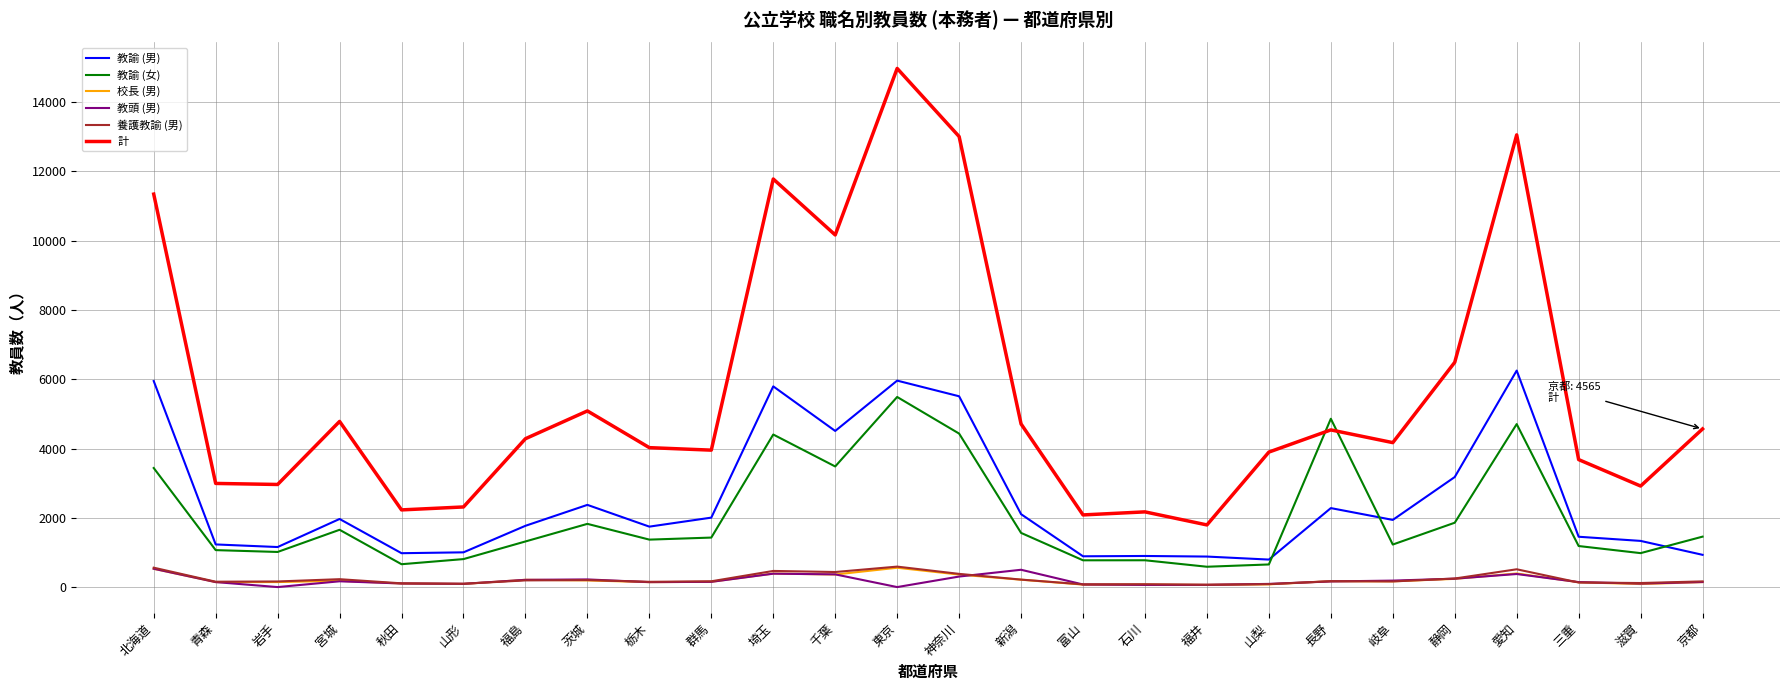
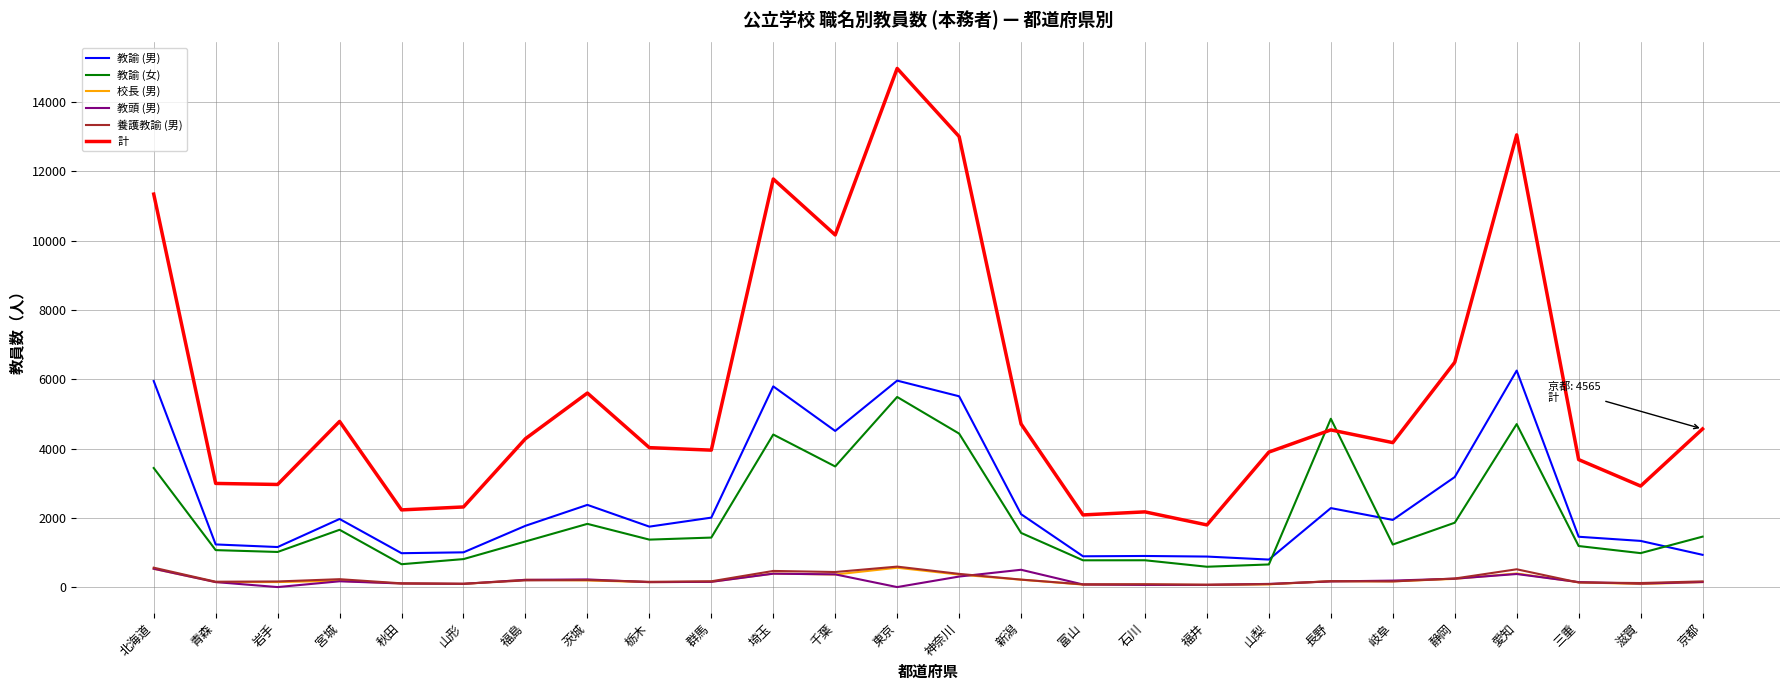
  {
    "教諭 (男)": {
      "北海道": 5900,
      "青森": 1200,
      "岩手": 1200,
      "宮城": 2000,
      "秋田": 1000,
      "山形": 1000,
      "福島": 1800,
      "茨城": 2400,
      "栃木": 1700,
      "群馬": 2000,
      "埼玉": 5800,
      "千葉": 4500,
      "東京": 6000,
      "神奈川": 5500,
      "新潟": 2100,
      "富山": 900,
      "石川": 900,
      "福井": 900,
      "山梨": 800,
      "長野": 2300,
      "岐阜": 1900,
      "静岡": 3200,
      "愛知": 6300,
      "三重": 1500,
      "滋賀": 1300,
      "京都": 900
    },
    "教諭 (女)": {
      "北海道": 3400,
      "青森": 1100,
      "岩手": 1000,
      "宮城": 1700,
      "秋田": 700,
      "山形": 800,
      "福島": 1300,
      "茨城": 1800,
      "栃木": 1400,
      "群馬": 1400,
      "埼玉": 4400,
      "千葉": 3500,
      "東京": 5500,
      "神奈川": 4400,
      "新潟": 1600,
      "富山": 800,
      "石川": 800,
      "福井": 600,
      "山梨": 700,
      "長野": 4900,
      "岐阜": 1200,
      "静岡": 1900,
      "愛知": 4700,
      "三重": 1200,
      "滋賀": 1000,
      "京都": 1500
    },
    "教頭 (男)": {
      "岩手": 0,
      "東京": 0,
      "新潟": 500
    },
    "養護教諭 (男)": {
      "埼玉": 500,
      "愛知": 500
    },
    "計": {
      "北海道": 11300,
      "青森": 3000,
      "岩手": 3000,
      "宮城": 4800,
      "秋田": 2200,
      "山形": 2300,
      "福島": 4300,
-     "茨城": 5100,
+     "茨城": 5600,
      "栃木": 4000,
      "群馬": 4000,
      "埼玉": 11800,
      "千葉": 10200,
      "東京": 15000,
      "神奈川": 13000,
      "新潟": 4700,
      "富山": 2100,
      "石川": 2200,
      "福井": 1800,
      "山梨": 3900,
      "長野": 4500,
      "岐阜": 4200,
      "静岡": 6500,
      "愛知": 13100,
      "三重": 3700,
      "滋賀": 2900
    }
  }
